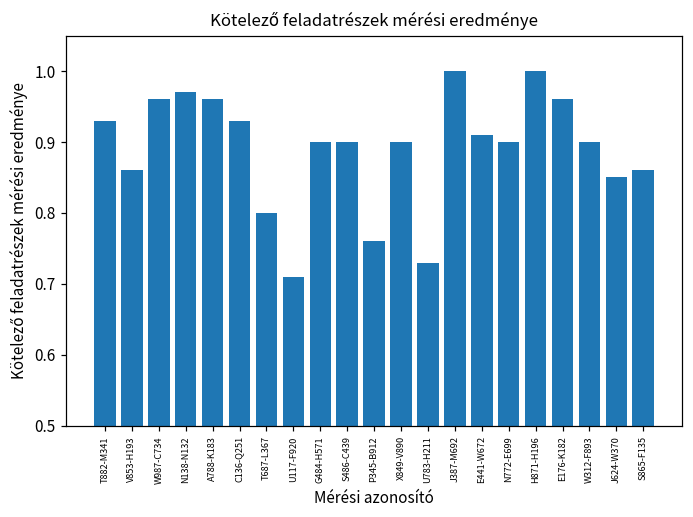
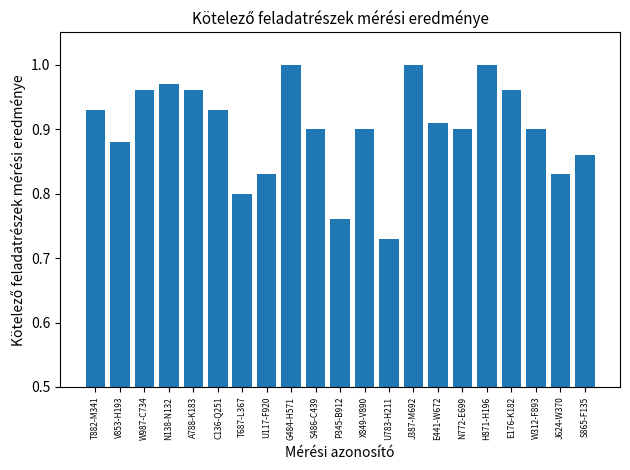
  {
    "T882-M341": 0.93,
-   "V853-H193": 0.86,
+   "V853-H193": 0.88,
    "W987-C734": 0.96,
    "N138-N132": 0.97,
    "A788-K183": 0.96,
    "C136-Q251": 0.93,
    "T687-L367": 0.80,
-   "U117-F920": 0.71,
-   "G484-H571": 0.9,
+   "U117-F920": 0.83,
+   "G484-H571": 1.0,
    "S486-C439": 0.90,
    "P345-B912": 0.76,
    "X849-V890": 0.90,
    "U783-H211": 0.73,
    "J387-M692": 1.00,
    "E441-W672": 0.91,
    "N772-E699": 0.90,
    "H871-H196": 1.00,
    "E176-K182": 0.96,
    "W312-F893": 0.90,
-   "J624-W370": 0.85,
+   "J624-W370": 0.83,
    "S865-F135": 0.86
  }
